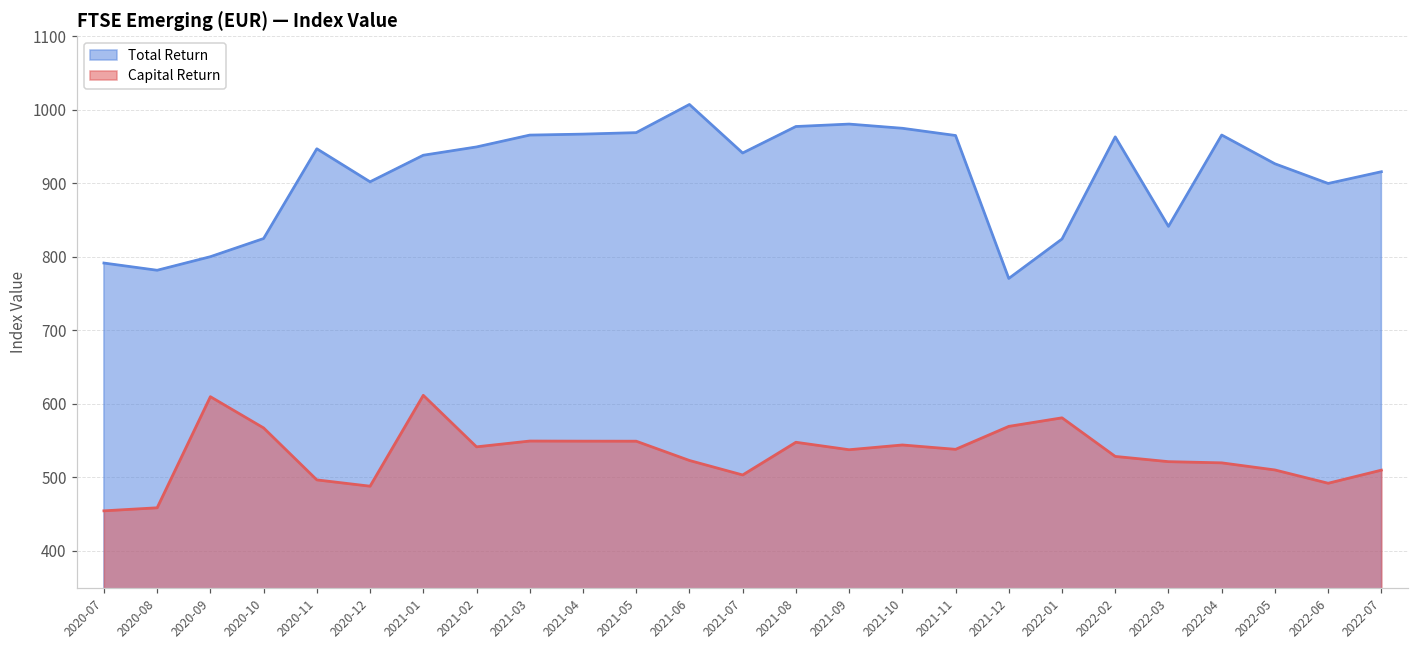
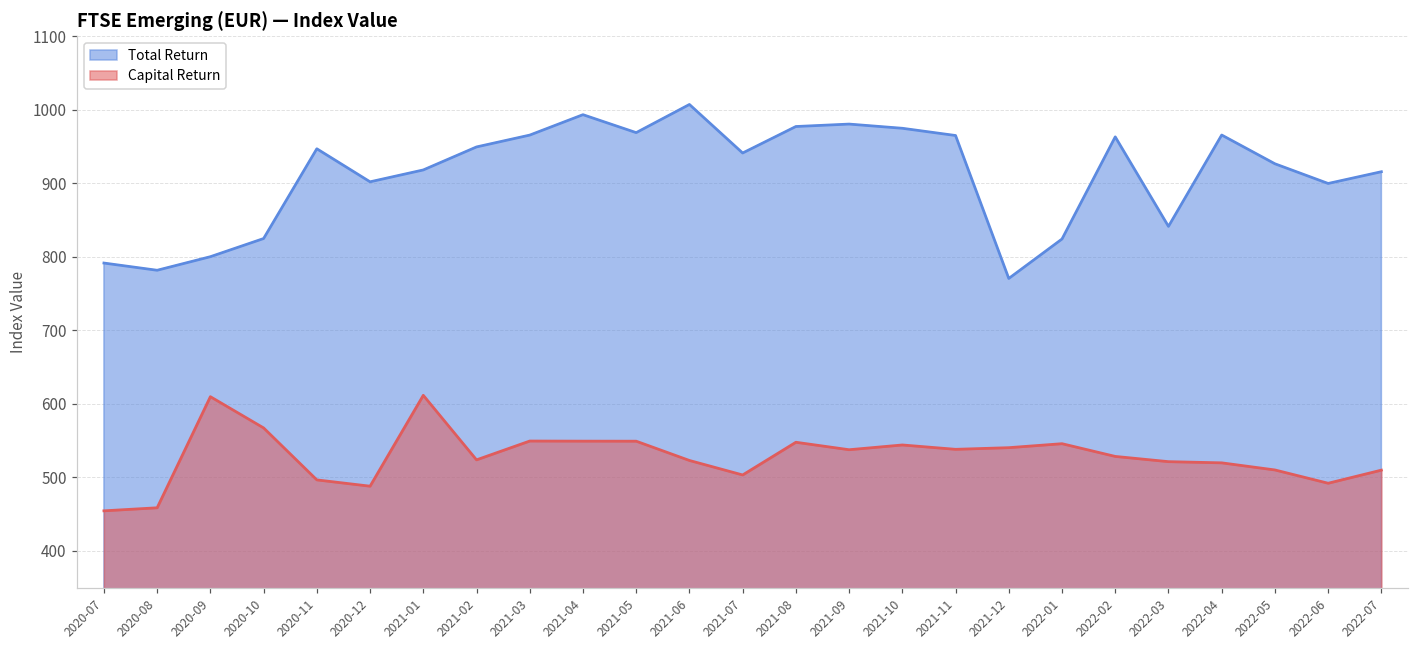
  {
    "Total Return": {
      "2020-07": 790,
      "2020-08": 780,
      "2020-09": 800,
      "2020-10": 820,
      "2020-11": 950,
      "2020-12": 900,
-     "2021-01": 940,
+     "2021-01": 920,
      "2021-02": 950,
      "2021-03": 970,
-     "2021-04": 970,
+     "2021-04": 990,
      "2021-05": 970,
      "2021-06": 1010,
      "2021-07": 940,
      "2021-08": 980,
      "2021-09": 980,
      "2021-10": 970,
      "2021-11": 960,
      "2021-12": 770,
      "2022-01": 820,
      "2022-02": 960,
      "2022-03": 840,
      "2022-04": 970,
      "2022-05": 930,
      "2022-06": 900,
      "2022-07": 920
    },
    "Capital Return": {
      "2020-07": 450,
      "2020-08": 460,
      "2020-09": 610,
      "2020-10": 570,
      "2020-11": 500,
      "2020-12": 490,
      "2021-01": 610,
-     "2021-02": 540,
+     "2021-02": 520,
      "2021-03": 550,
      "2021-04": 550,
      "2021-05": 550,
      "2021-06": 520,
      "2021-07": 500,
      "2021-08": 550,
      "2021-09": 540,
      "2021-10": 540,
      "2021-11": 540,
-     "2021-12": 570,
-     "2022-01": 580,
+     "2021-12": 540,
+     "2022-01": 550,
      "2022-02": 530,
      "2022-03": 520,
      "2022-04": 520,
      "2022-05": 510,
      "2022-06": 490,
      "2022-07": 510
    }
  }
